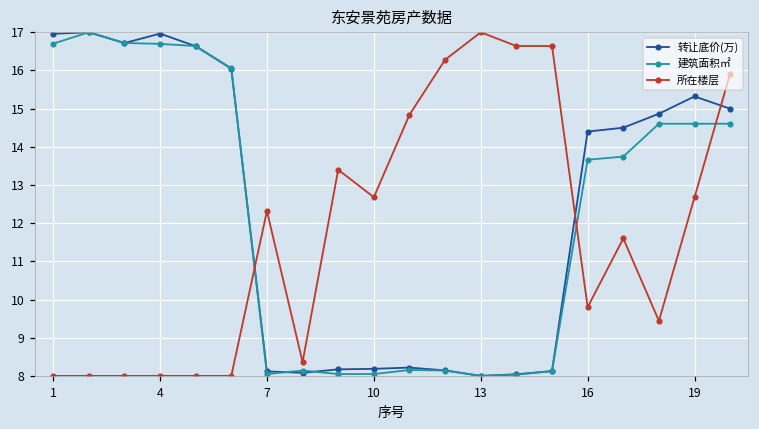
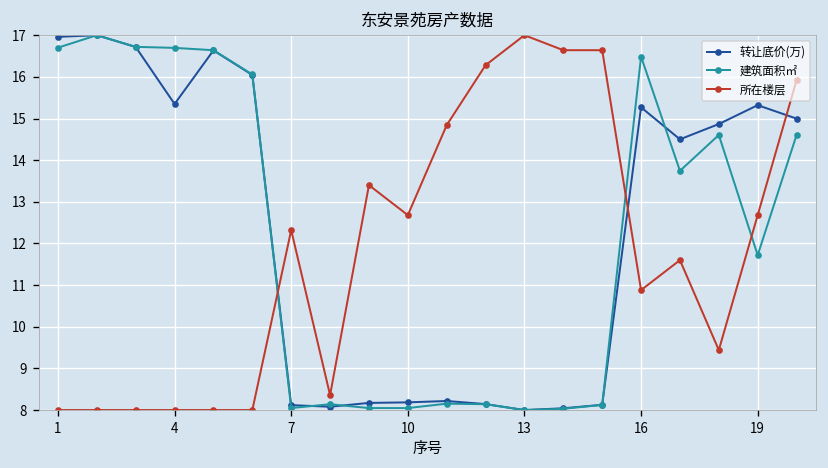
  {
    "转让底价(万)": {
      "1": 17.0,
-     "4": 17.0,
+     "4": 15.3,
      "10": 8.2,
-     "16": 14.4,
+     "16": 15.3,
      "19": 15.3
    },
    "建筑面积㎡": {
      "1": 16.7,
      "4": 16.7,
      "10": 8.0,
-     "16": 13.7,
-     "19": 14.6
+     "16": 16.5,
+     "19": 11.7
    },
    "所在楼层": {
      "1": 8.0,
      "4": 8.0,
      "7": 12.3,
      "10": 12.7,
      "13": 17.0,
-     "16": 9.8,
+     "16": 10.9,
      "19": 12.7
    }
  }
